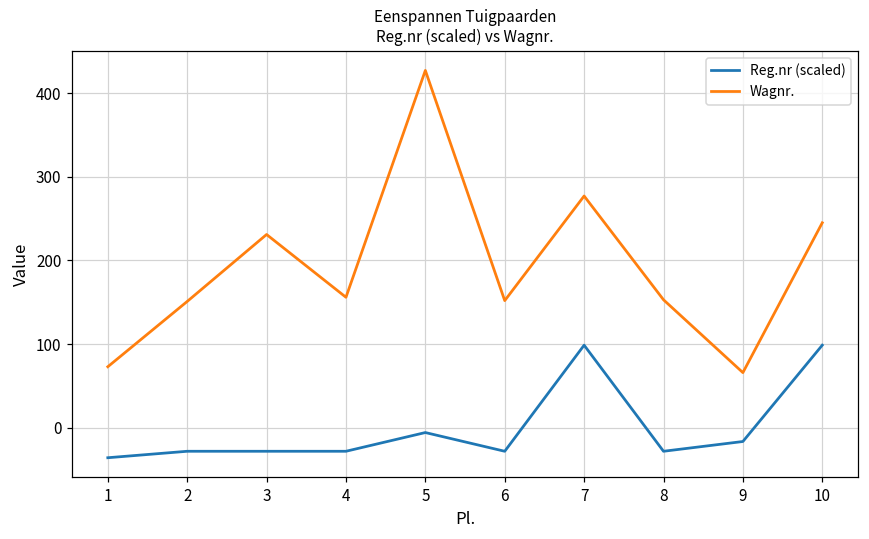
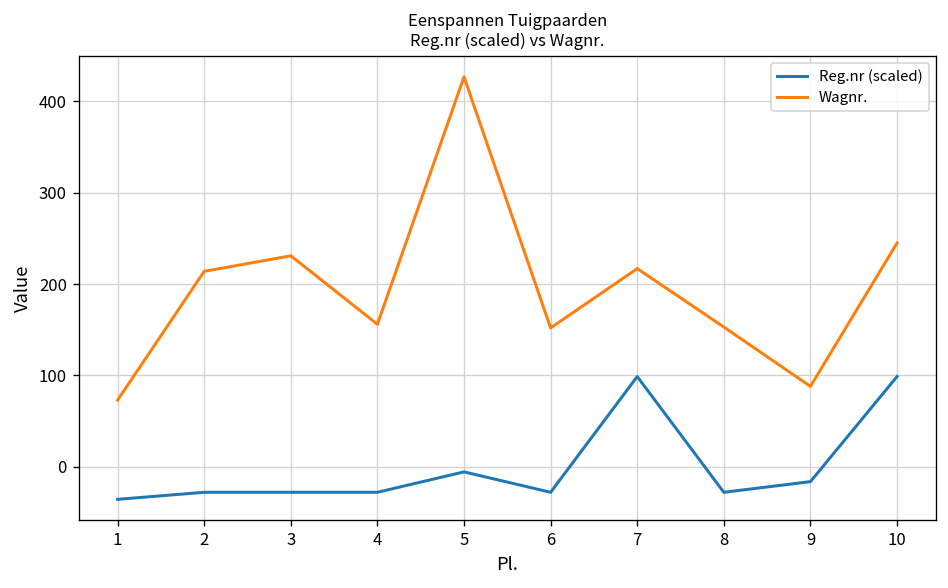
  {
    "Reg.nr (scaled)": {
      "1": -40,
      "2": -30,
      "3": -30,
      "4": -30,
      "5": -10,
      "6": -30,
      "7": 100,
      "8": -30,
      "9": -20,
      "10": 100
    },
    "Wagnr.": {
      "1": 70,
-     "2": 150,
+     "2": 210,
      "3": 230,
      "4": 160,
      "5": 430,
      "6": 150,
-     "7": 280,
+     "7": 220,
      "8": 150,
-     "9": 70,
+     "9": 90,
      "10": 250
    }
  }
